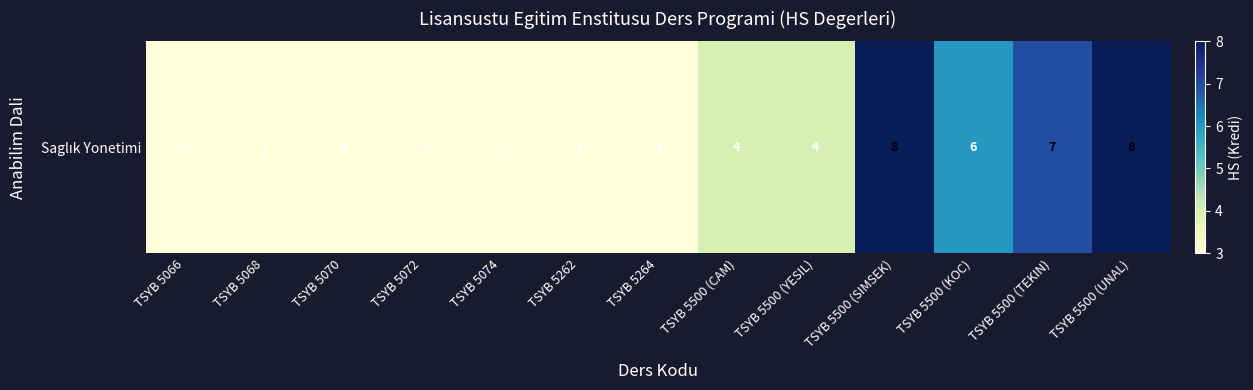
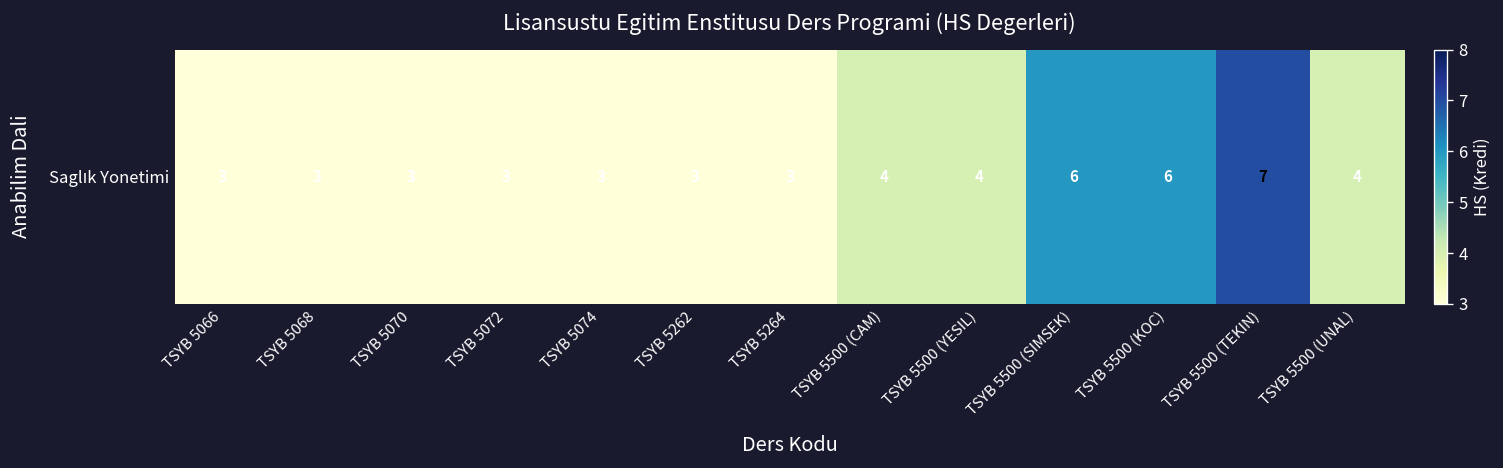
  {
    "Saglık Yonetimi": {
      "TSYB 5500 (CAM)": 4,
      "TSYB 5500 (YESIL)": 4,
-     "TSYB 5500 (SIMSEK)": 8,
+     "TSYB 5500 (SIMSEK)": 6,
      "TSYB 5500 (KOC)": 6,
      "TSYB 5500 (TEKIN)": 7,
-     "TSYB 5500 (UNAL)": 8
+     "TSYB 5500 (UNAL)": 4
    }
  }
